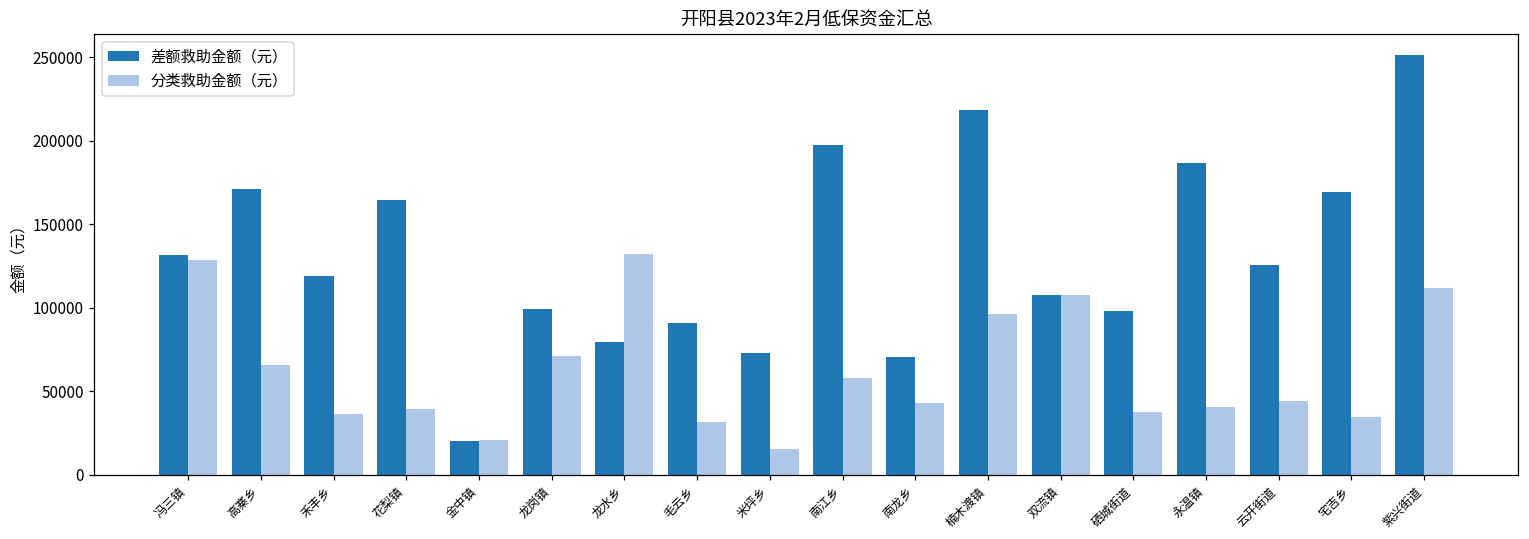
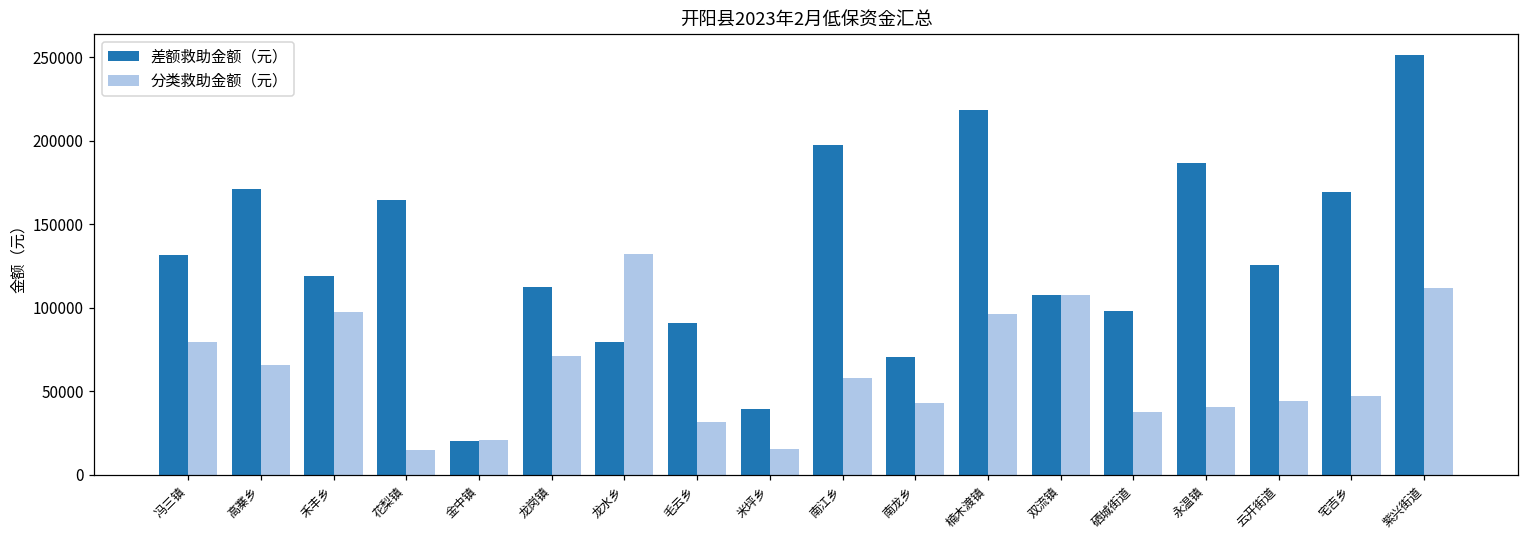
  {
    "差额救助金额（元）": {
      "冯三镇": 131000,
      "高寨乡": 171000,
      "禾丰乡": 119000,
      "花梨镇": 165000,
      "金中镇": 20000,
-     "龙岗镇": 99000,
+     "龙岗镇": 112000,
      "龙水乡": 80000,
      "毛云乡": 91000,
-     "米坪乡": 73000,
+     "米坪乡": 39000,
      "南江乡": 197000,
      "南龙乡": 71000,
      "楠木渡镇": 218000,
      "双流镇": 107000,
      "硒城街道": 98000,
      "永温镇": 186000,
      "云开街道": 126000,
      "宅吉乡": 169000,
      "紫兴街道": 251000
    },
    "分类救助金额（元）": {
-     "冯三镇": 128000,
+     "冯三镇": 79000,
      "高寨乡": 66000,
-     "禾丰乡": 36000,
-     "花梨镇": 39000,
+     "禾丰乡": 97000,
+     "花梨镇": 14000,
      "金中镇": 21000,
      "龙岗镇": 71000,
      "龙水乡": 132000,
      "毛云乡": 31000,
      "米坪乡": 15000,
      "南江乡": 58000,
      "南龙乡": 43000,
      "楠木渡镇": 96000,
      "双流镇": 107000,
      "硒城街道": 37000,
      "永温镇": 41000,
      "云开街道": 44000,
-     "宅吉乡": 35000,
+     "宅吉乡": 47000,
      "紫兴街道": 112000
    }
  }
